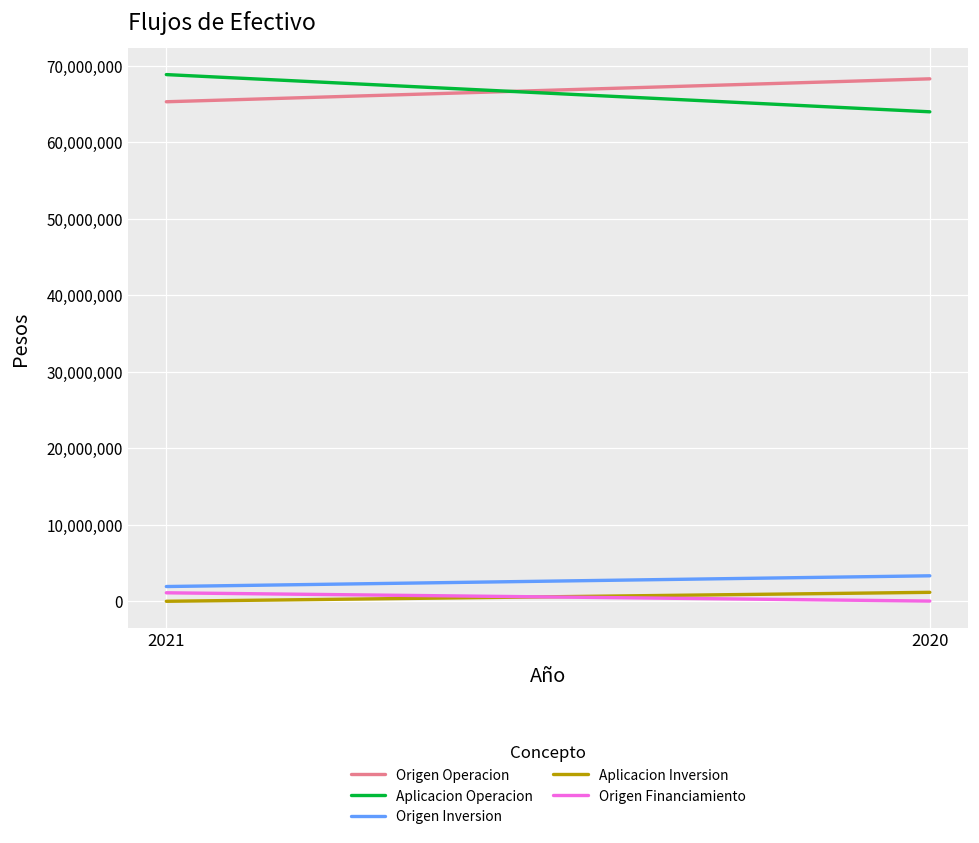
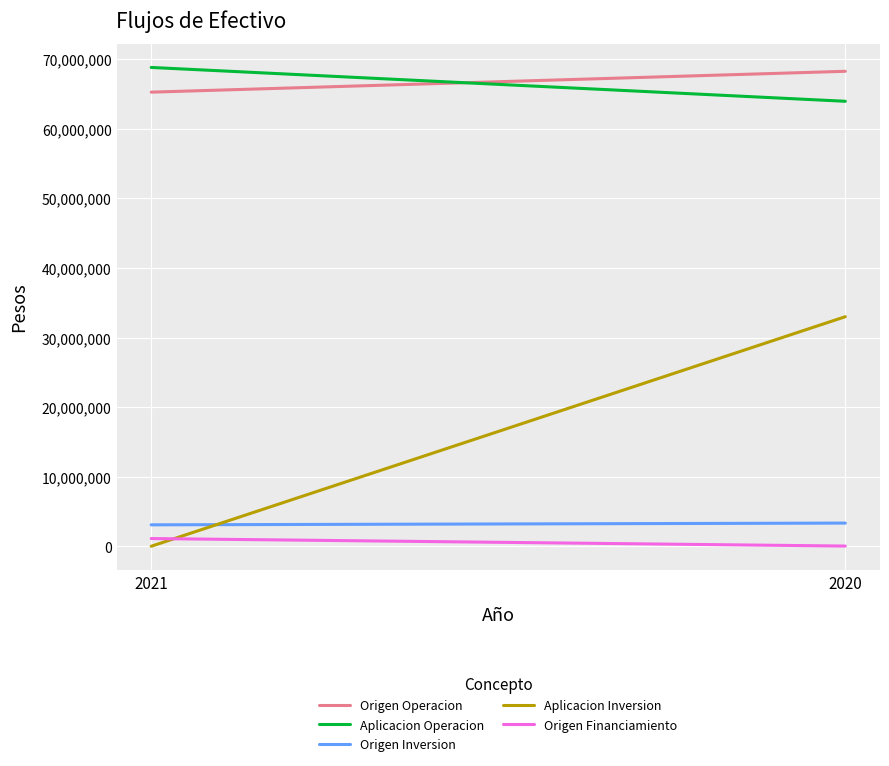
  {
    "Origen Operacion": {
      "2021": "65,000,000",
      "2020": "68,000,000"
    },
    "Aplicacion Operacion": {
      "2021": "69,000,000",
      "2020": "64,000,000"
    },
    "Origen Inversion": {
-     "2021": "2,000,000",
+     "2021": "3,000,000",
      "2020": "3,000,000"
    },
    "Aplicacion Inversion": {
      "2021": "0",
-     "2020": "1,000,000"
+     "2020": "33,000,000"
    },
    "Origen Financiamiento": {
      "2021": "1,000,000",
      "2020": "0"
    }
  }
